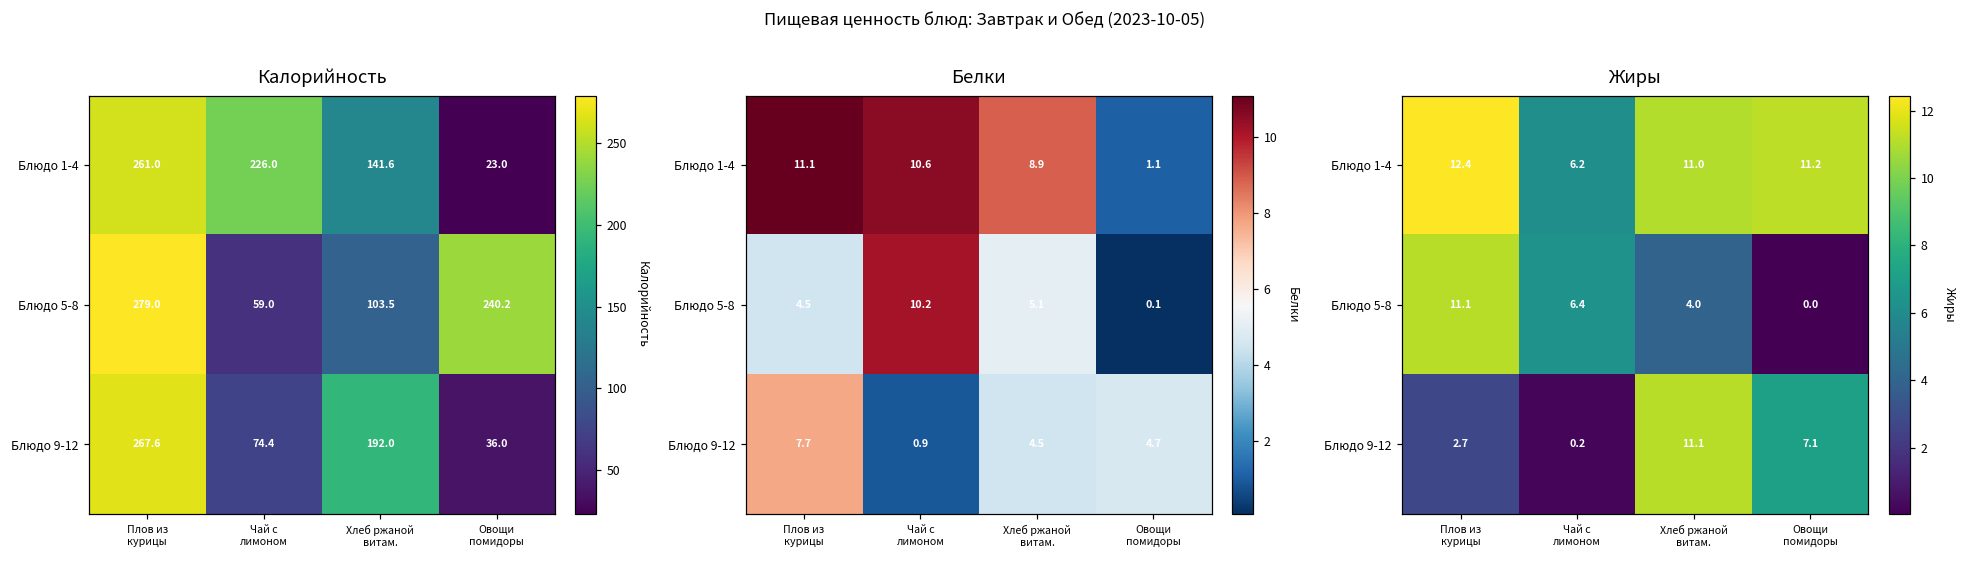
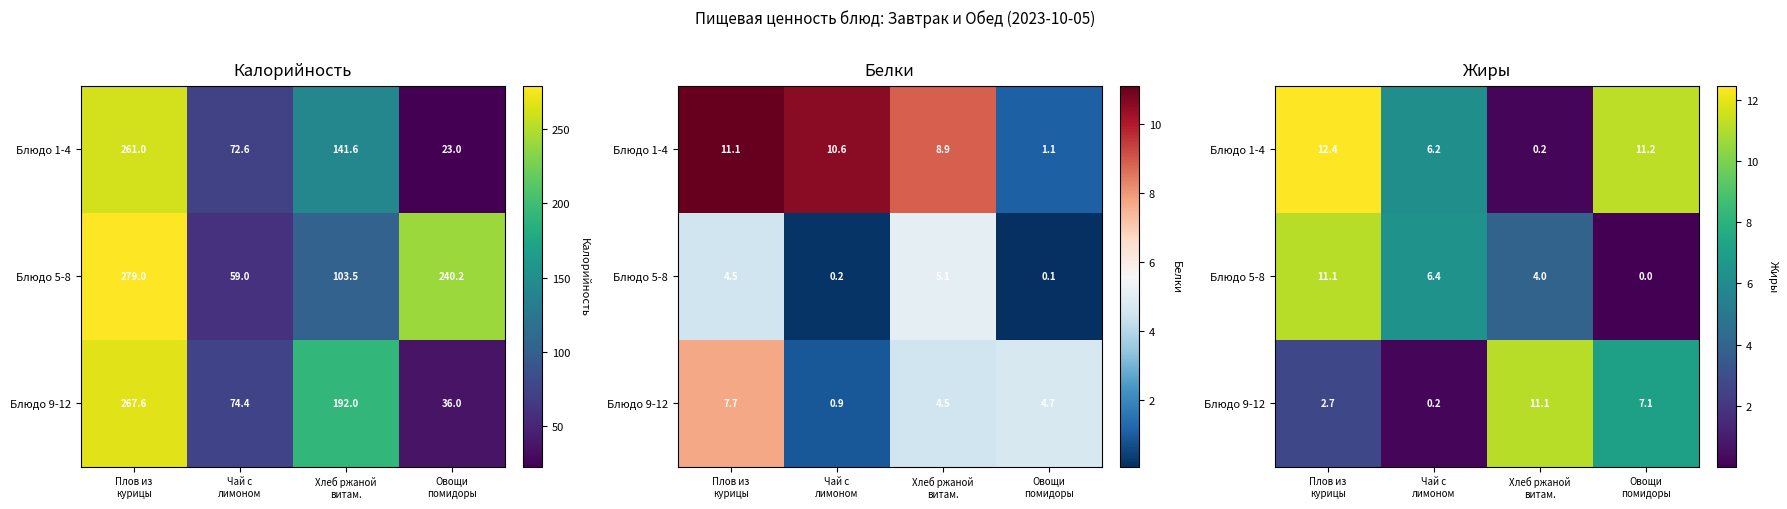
  {
    "Калорийность": {
      "Блюдо 1-4": {
        "Плов из курицы": 261.0,
-       "Чай с лимоном": 226.0,
+       "Чай с лимоном": 72.6,
        "Хлеб ржаной витам.": 141.6,
        "Овощи помидоры": 23.0
      },
      "Блюдо 5-8": {
        "Плов из курицы": 279.0,
        "Чай с лимоном": 59.0,
        "Хлеб ржаной витам.": 103.5,
        "Овощи помидоры": 240.2
      },
      "Блюдо 9-12": {
        "Плов из курицы": 267.6,
        "Чай с лимоном": 74.4,
        "Хлеб ржаной витам.": 192.0,
        "Овощи помидоры": 36.0
      }
    },
    "Белки": {
      "Блюдо 1-4": {
        "Плов из курицы": 11.1,
        "Чай с лимоном": 10.6,
        "Хлеб ржаной витам.": 8.9,
        "Овощи помидоры": 1.1
      },
      "Блюдо 5-8": {
-       "Чай с лимоном": 10.2,
+       "Чай с лимоном": 0.2,
        "Овощи помидоры": 0.1
      },
      "Блюдо 9-12": {
        "Плов из курицы": 7.7,
        "Чай с лимоном": 0.9
      }
    },
    "Жиры": {
      "Блюдо 1-4": {
        "Плов из курицы": 12.4,
        "Чай с лимоном": 6.2,
-       "Хлеб ржаной витам.": 11.0,
+       "Хлеб ржаной витам.": 0.2,
        "Овощи помидоры": 11.2
      },
      "Блюдо 5-8": {
        "Плов из курицы": 11.1,
        "Чай с лимоном": 6.4,
        "Хлеб ржаной витам.": 4.0,
        "Овощи помидоры": 0.0
      },
      "Блюдо 9-12": {
        "Плов из курицы": 2.7,
        "Чай с лимоном": 0.2,
        "Хлеб ржаной витам.": 11.1,
        "Овощи помидоры": 7.1
      }
    }
  }
